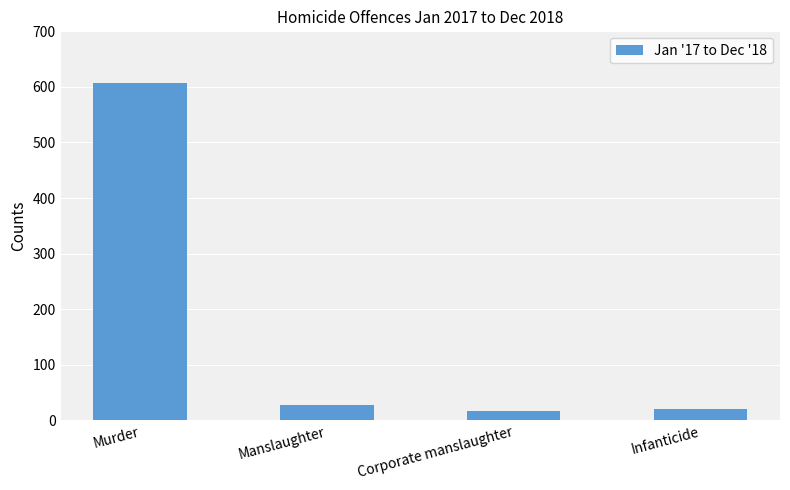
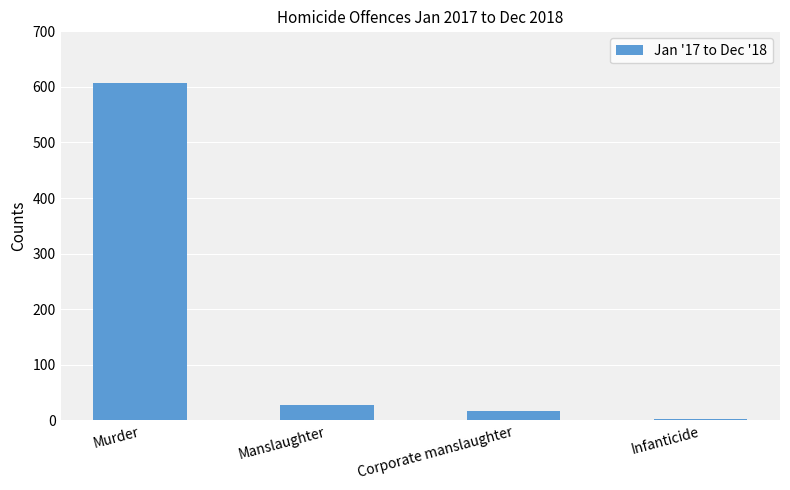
  {
    "Murder": 610,
    "Manslaughter": 30,
    "Corporate manslaughter": 20,
-   "Infanticide": 20
+   "Infanticide": 0
  }
